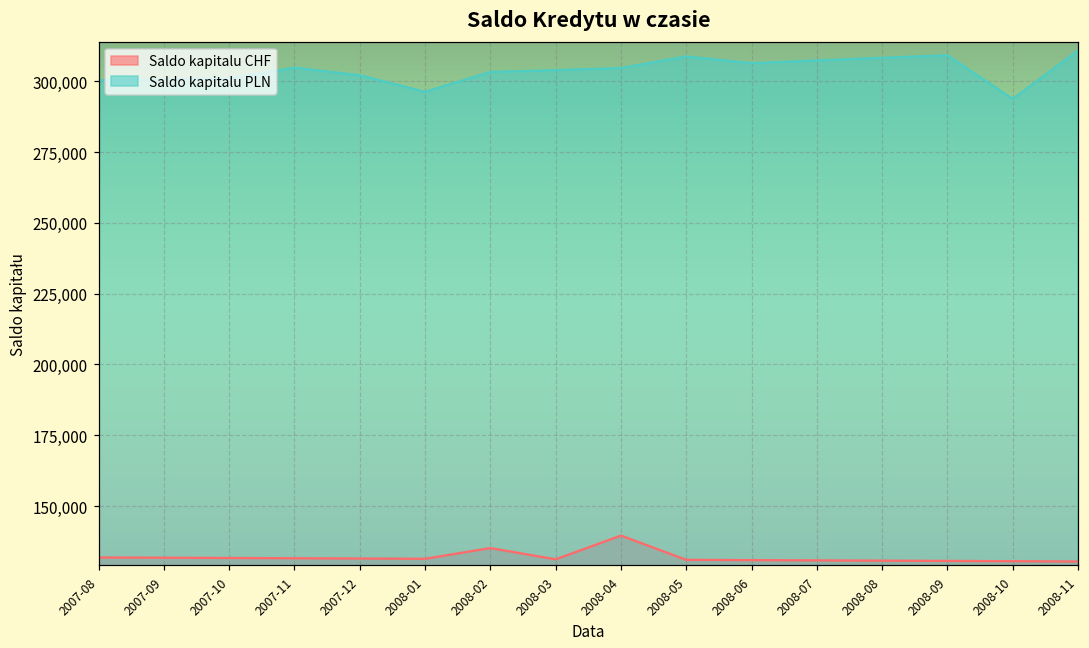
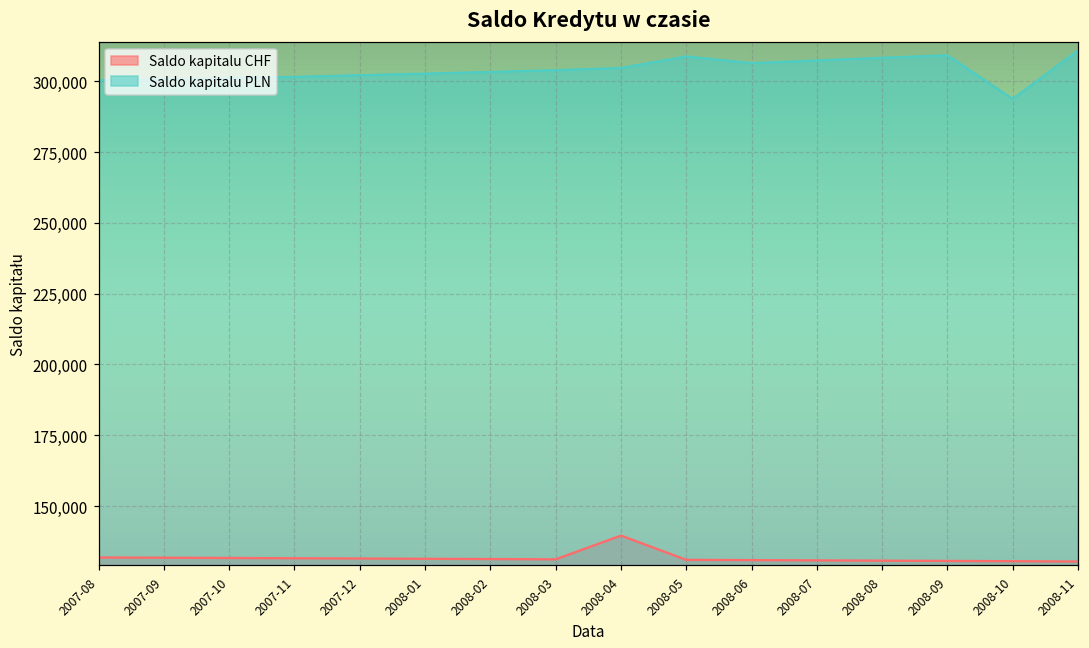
  {
    "Saldo kapitalu CHF": {
      "2007-08": "132,000",
      "2007-09": "132,000",
      "2007-10": "132,000",
      "2007-11": "132,000",
      "2007-12": "131,000",
      "2008-01": "131,000",
-     "2008-02": "135,000",
+     "2008-02": "131,000",
      "2008-03": "131,000",
      "2008-04": "140,000",
      "2008-05": "131,000",
      "2008-06": "131,000",
      "2008-07": "131,000",
      "2008-08": "131,000",
      "2008-09": "131,000",
      "2008-10": "131,000",
      "2008-11": "130,000"
    },
    "Saldo kapitalu PLN": {
      "2007-08": "300,000",
-     "2007-11": "305,000",
+     "2007-11": "302,000",
      "2007-12": "302,000",
-     "2008-01": "296,000",
+     "2008-01": "303,000",
      "2008-02": "303,000",
      "2008-03": "304,000",
      "2008-04": "305,000",
      "2008-05": "309,000",
      "2008-06": "306,000",
      "2008-07": "307,000",
      "2008-08": "308,000",
      "2008-09": "309,000",
      "2008-10": "294,000",
      "2008-11": "311,000"
    }
  }
